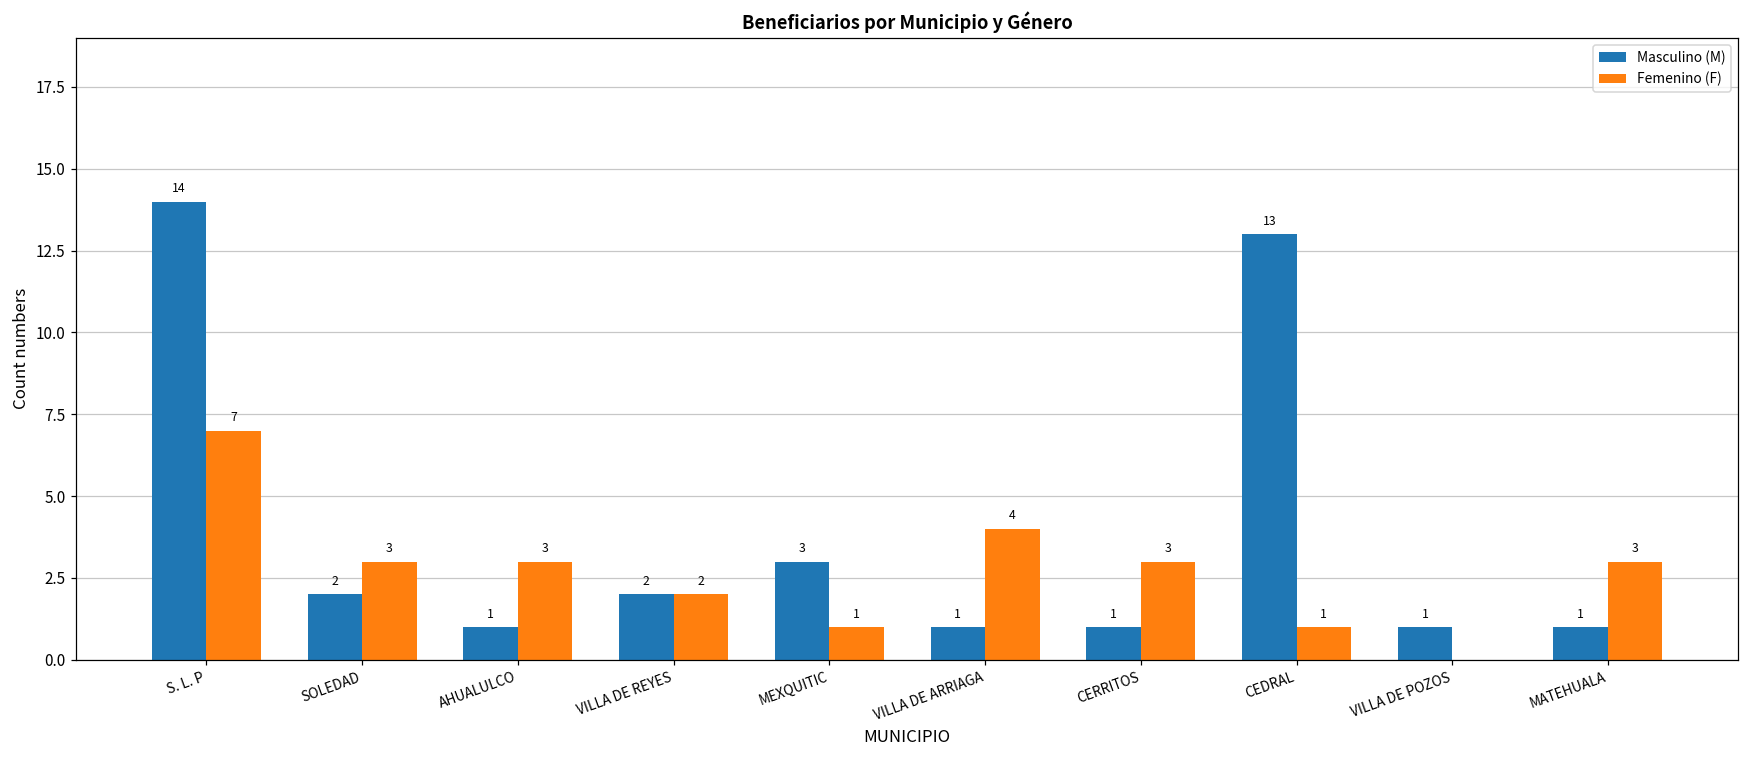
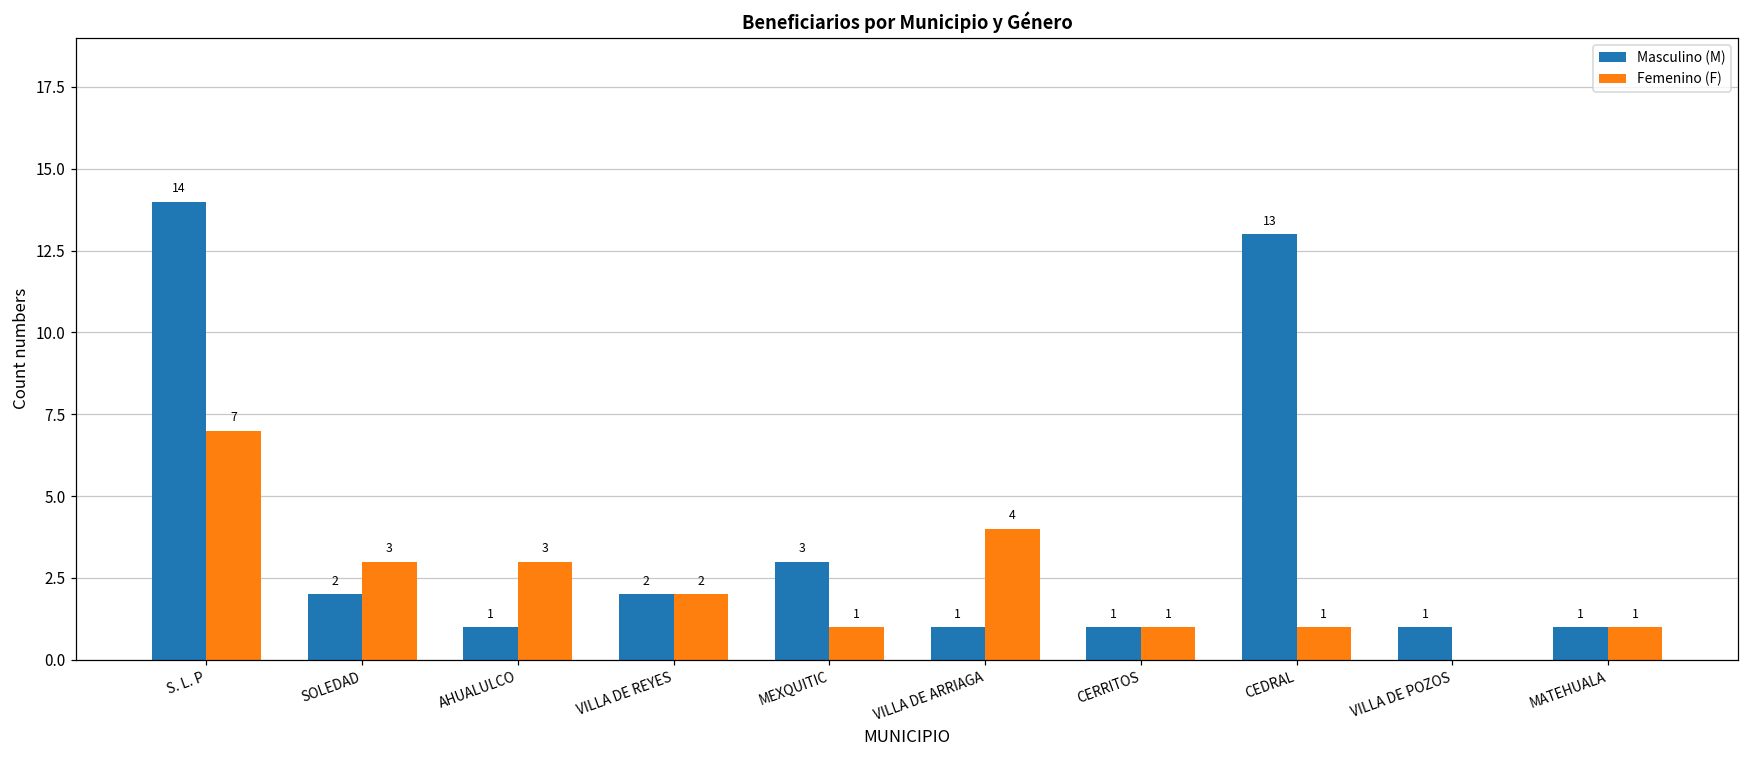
  {
    "Masculino (M)": {
      "S. L. P": 14,
      "SOLEDAD": 2,
      "AHUALULCO": 1,
      "VILLA DE REYES": 2,
      "MEXQUITIC": 3,
      "VILLA DE ARRIAGA": 1,
      "CERRITOS": 1,
      "CEDRAL": 13,
      "VILLA DE POZOS": 1,
      "MATEHUALA": 1
    },
    "Femenino (F)": {
      "S. L. P": 7,
      "SOLEDAD": 3,
      "AHUALULCO": 3,
      "VILLA DE REYES": 2,
      "MEXQUITIC": 1,
      "VILLA DE ARRIAGA": 4,
-     "CERRITOS": 3,
+     "CERRITOS": 1,
      "CEDRAL": 1,
-     "MATEHUALA": 3
+     "MATEHUALA": 1
    }
  }
